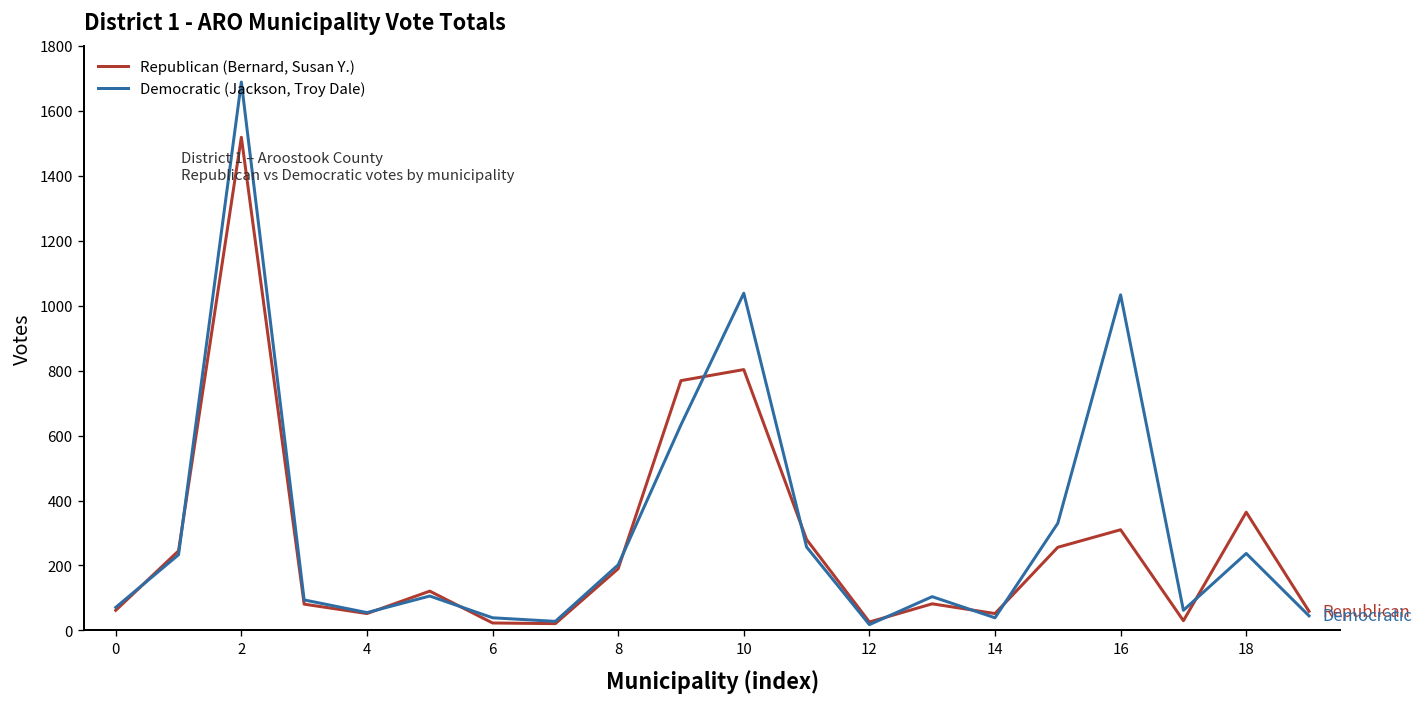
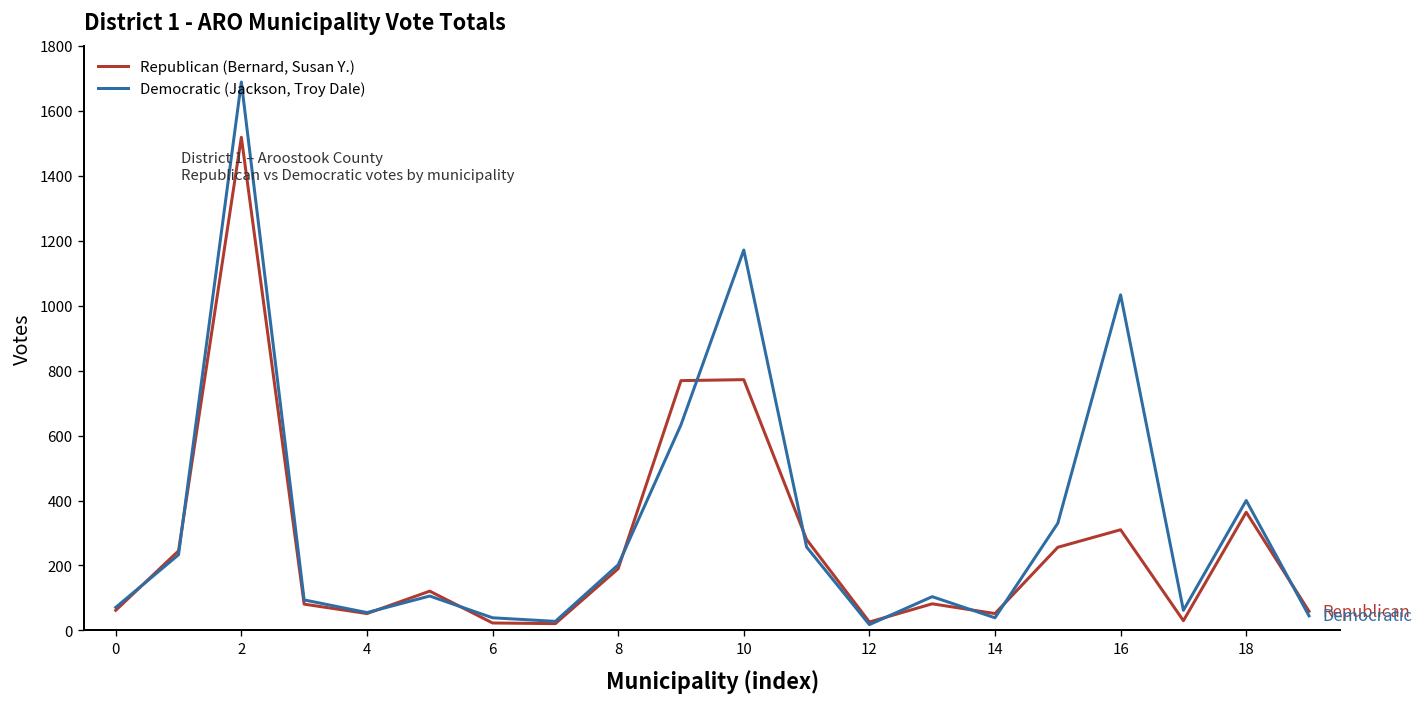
  {
    "Republican (Bernard, Susan Y.)": {
      "2": 1520,
      "6": 20,
      "8": 190,
-     "10": 800,
+     "10": 770,
      "14": 50,
      "16": 310,
      "18": 360
    },
    "Democratic (Jackson, Troy Dale)": {
      "2": 1690,
      "6": 40,
      "8": 200,
-     "10": 1040,
+     "10": 1170,
      "14": 40,
      "16": 1030,
-     "18": 240
+     "18": 400
    }
  }
